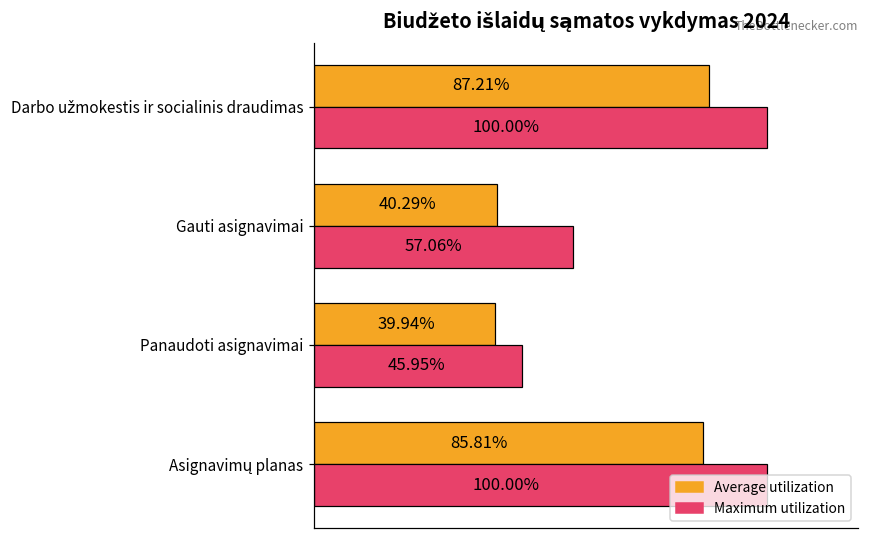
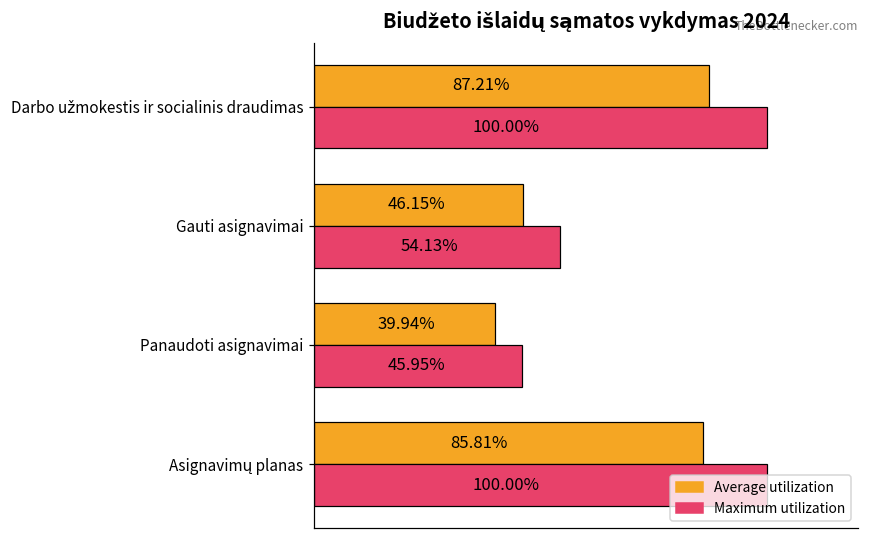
  {
    "Average utilization": {
      "Darbo užmokestis ir socialinis draudimas": "87.21%",
-     "Gauti asignavimai": "40.29%",
+     "Gauti asignavimai": "46.15%",
      "Panaudoti asignavimai": "39.94%",
      "Asignavimų planas": "85.81%"
    },
    "Maximum utilization": {
      "Darbo užmokestis ir socialinis draudimas": "100.00%",
-     "Gauti asignavimai": "57.06%",
+     "Gauti asignavimai": "54.13%",
      "Panaudoti asignavimai": "45.95%"
    }
  }
